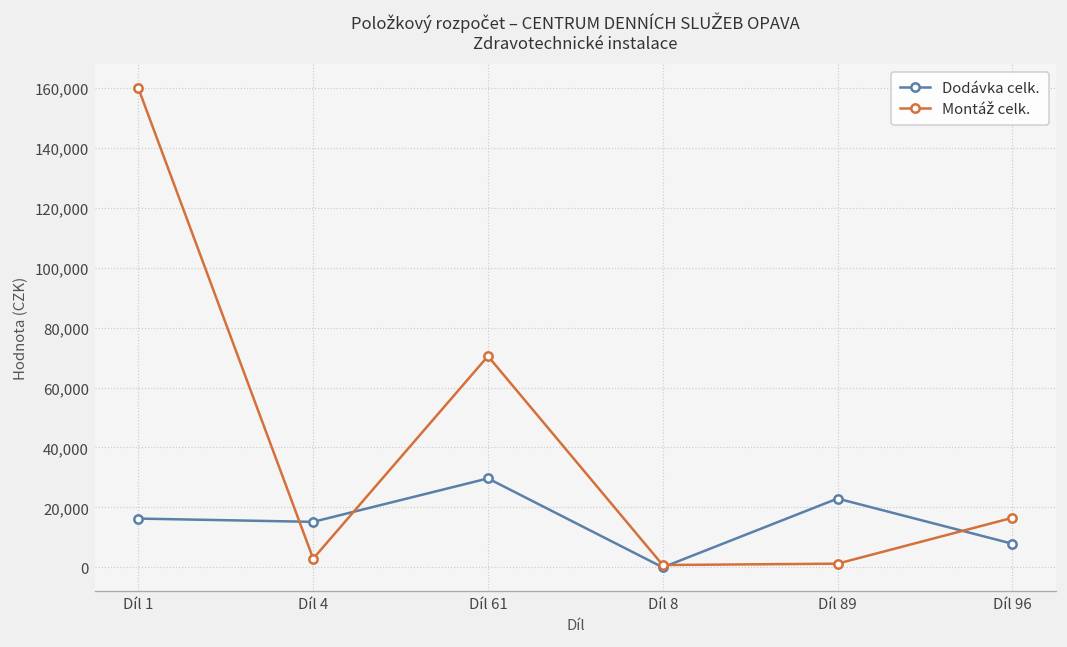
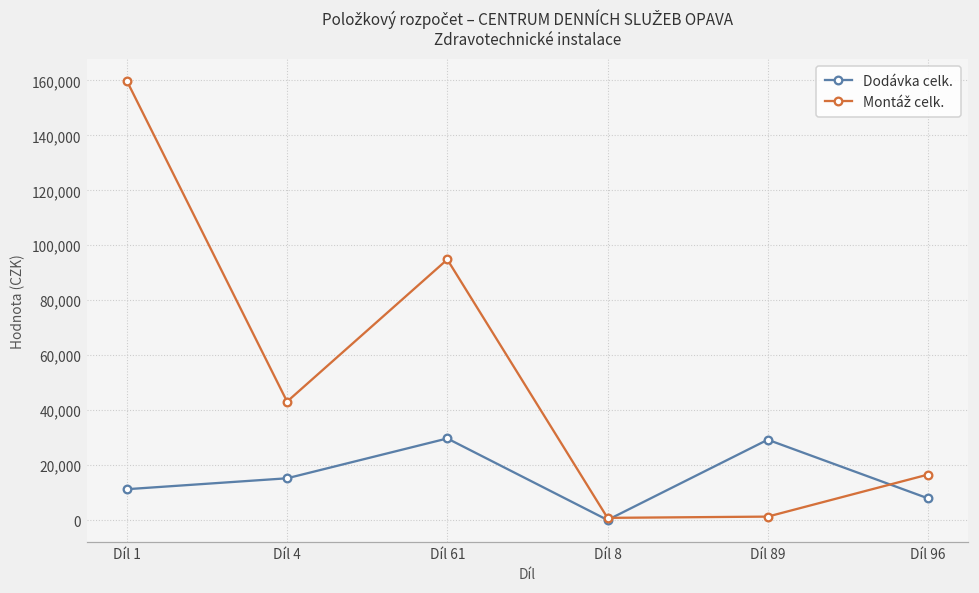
  {
    "Dodávka celk.": {
-     "Díl 1": "16,000",
+     "Díl 1": "11,000",
      "Díl 4": "15,000",
      "Díl 61": "30,000",
-     "Díl 89": "23,000",
+     "Díl 89": "29,000",
      "Díl 96": "8,000"
    },
    "Montáž celk.": {
      "Díl 1": "160,000",
-     "Díl 4": "3,000",
-     "Díl 61": "70,000",
+     "Díl 4": "43,000",
+     "Díl 61": "95,000",
      "Díl 89": "1,000",
      "Díl 96": "17,000"
    }
  }
